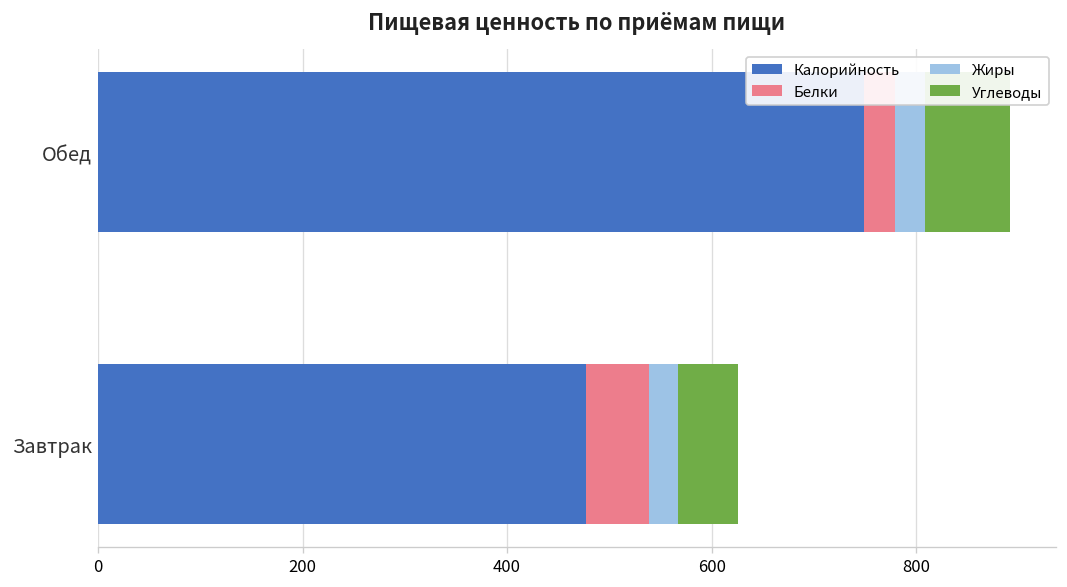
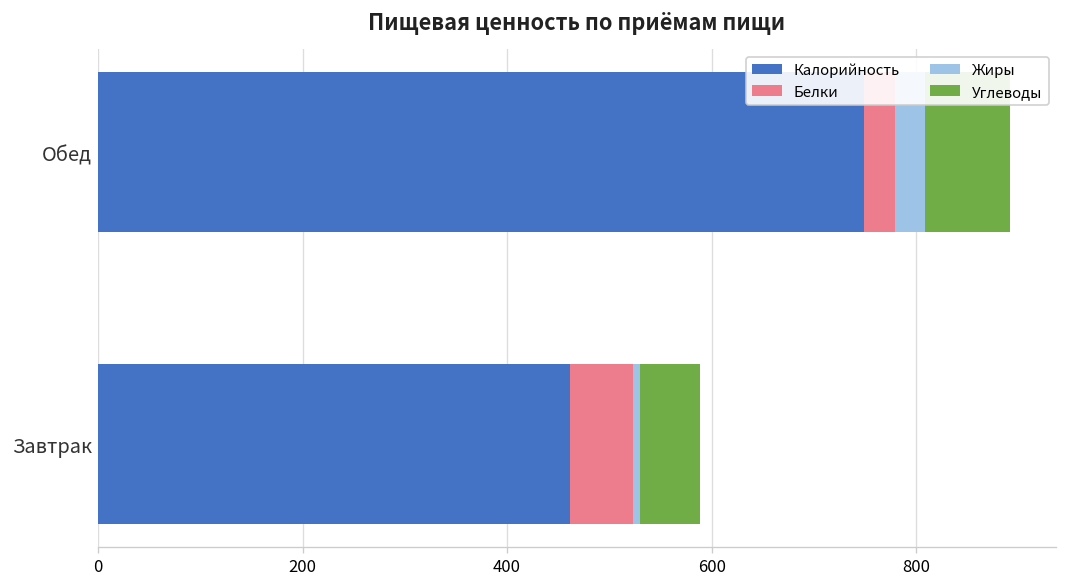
  {
    "Калорийность": {
      "Обед": 750,
-     "Завтрак": 480
+     "Завтрак": 460
    },
    "Белки": {
      "Обед": 30,
      "Завтрак": 60
    },
    "Жиры": {
      "Обед": 30,
-     "Завтрак": 30
+     "Завтрак": 10
    },
    "Углеводы": {
      "Обед": 80,
      "Завтрак": 60
    }
  }
